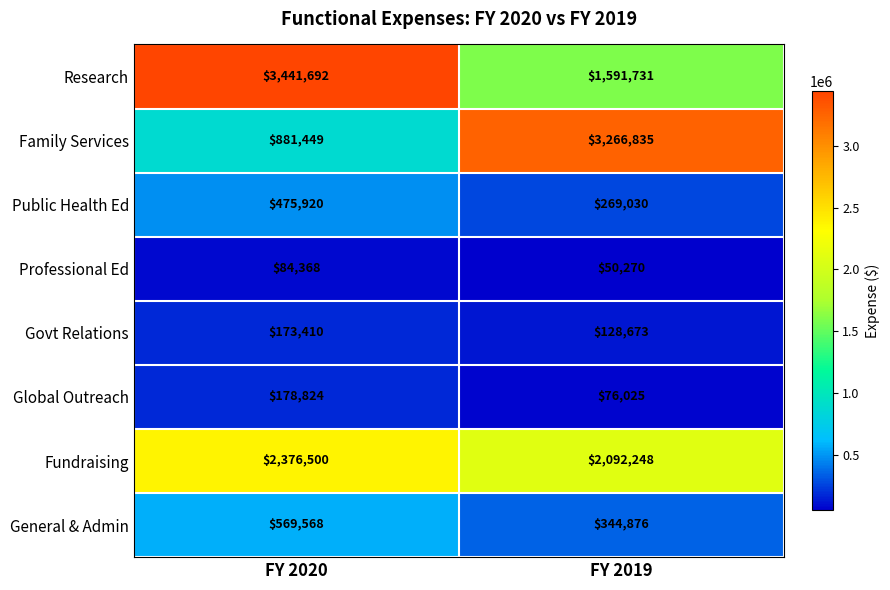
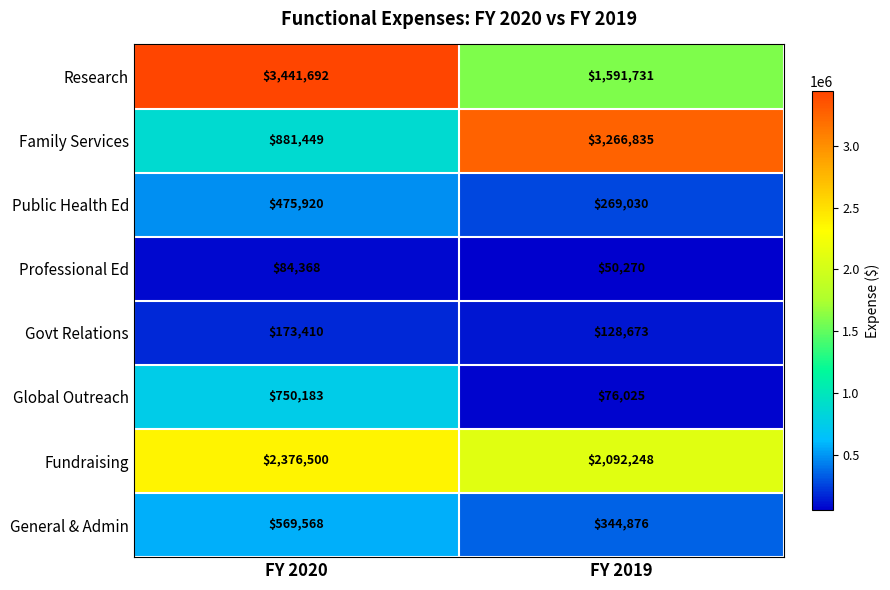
  {
    "Research": {
      "FY 2020": "$3,441,692",
      "FY 2019": "$1,591,731"
    },
    "Family Services": {
      "FY 2020": "$881,449",
      "FY 2019": "$3,266,835"
    },
    "Public Health Ed": {
      "FY 2020": "$475,920",
      "FY 2019": "$269,030"
    },
    "Professional Ed": {
      "FY 2020": "$84,368",
      "FY 2019": "$50,270"
    },
    "Govt Relations": {
      "FY 2020": "$173,410",
      "FY 2019": "$128,673"
    },
    "Global Outreach": {
-     "FY 2020": "$178,824",
+     "FY 2020": "$750,183",
      "FY 2019": "$76,025"
    },
    "Fundraising": {
      "FY 2020": "$2,376,500",
      "FY 2019": "$2,092,248"
    },
    "General & Admin": {
      "FY 2020": "$569,568",
      "FY 2019": "$344,876"
    }
  }
